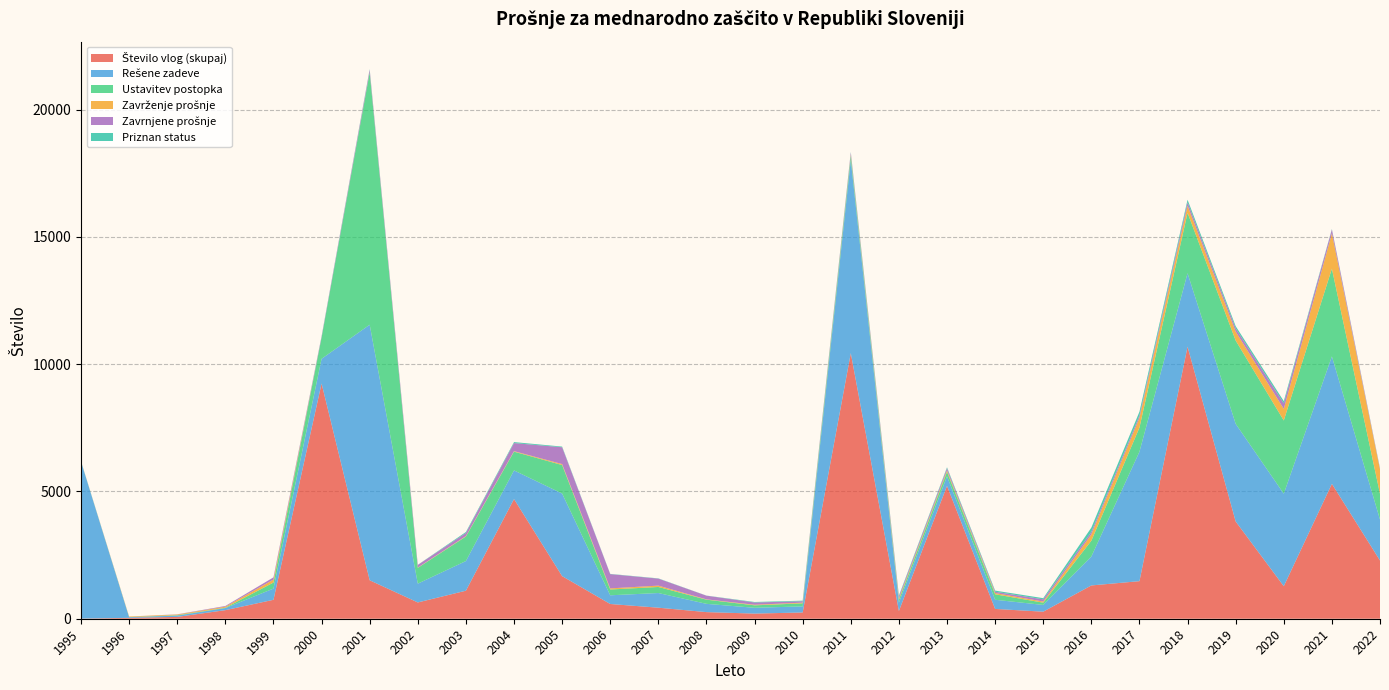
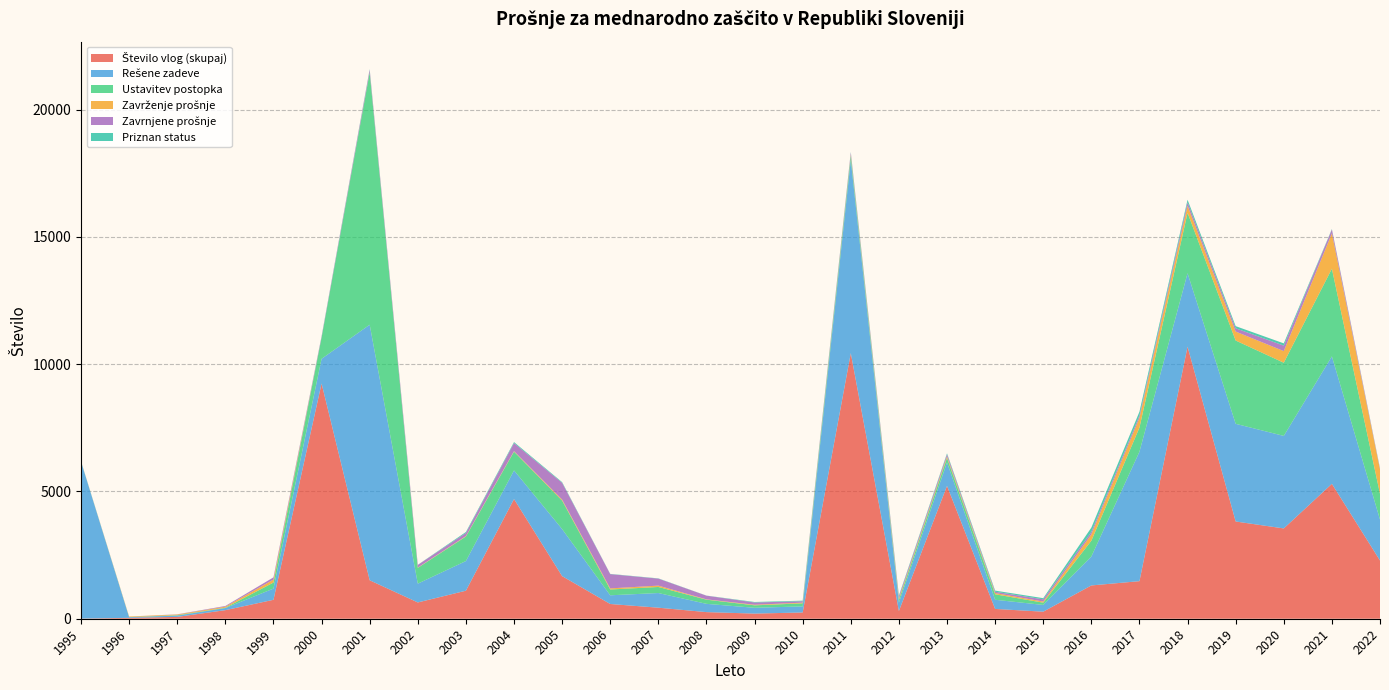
  {
    "Število vlog (skupaj)": {
      "1999": 700,
      "2000": 9200,
      "2001": 1500,
      "2002": 600,
      "2003": 1100,
      "2004": 4700,
      "2005": 1700,
      "2006": 600,
      "2007": 400,
      "2008": 300,
      "2009": 200,
      "2010": 200,
      "2011": 10400,
      "2012": 300,
      "2013": 5200,
      "2014": 400,
      "2015": 300,
      "2016": 1300,
      "2017": 1500,
      "2018": 10700,
      "2019": 3800,
-     "2020": 1300,
+     "2020": 3500,
      "2021": 5300,
      "2022": 2300
    },
    "Rešene zadeve": {
      "1999": 400,
      "2000": 1000,
      "2001": 10000,
      "2002": 700,
      "2003": 1200,
      "2004": 1100,
-     "2005": 3200,
+     "2005": 1800,
      "2006": 300,
      "2007": 600,
      "2008": 300,
      "2010": 200,
      "2011": 7600,
      "2012": 300,
-     "2013": 400,
+     "2013": 900,
      "2014": 400,
      "2016": 1100,
      "2017": 5100,
      "2018": 2900,
      "2019": 3800,
      "2020": 3600,
      "2021": 5000,
      "2022": 1600
    },
    "Zavrženje prošnje": {
      "2018": 300,
      "2019": 400,
      "2020": 500,
      "2021": 1400
    }
  }
